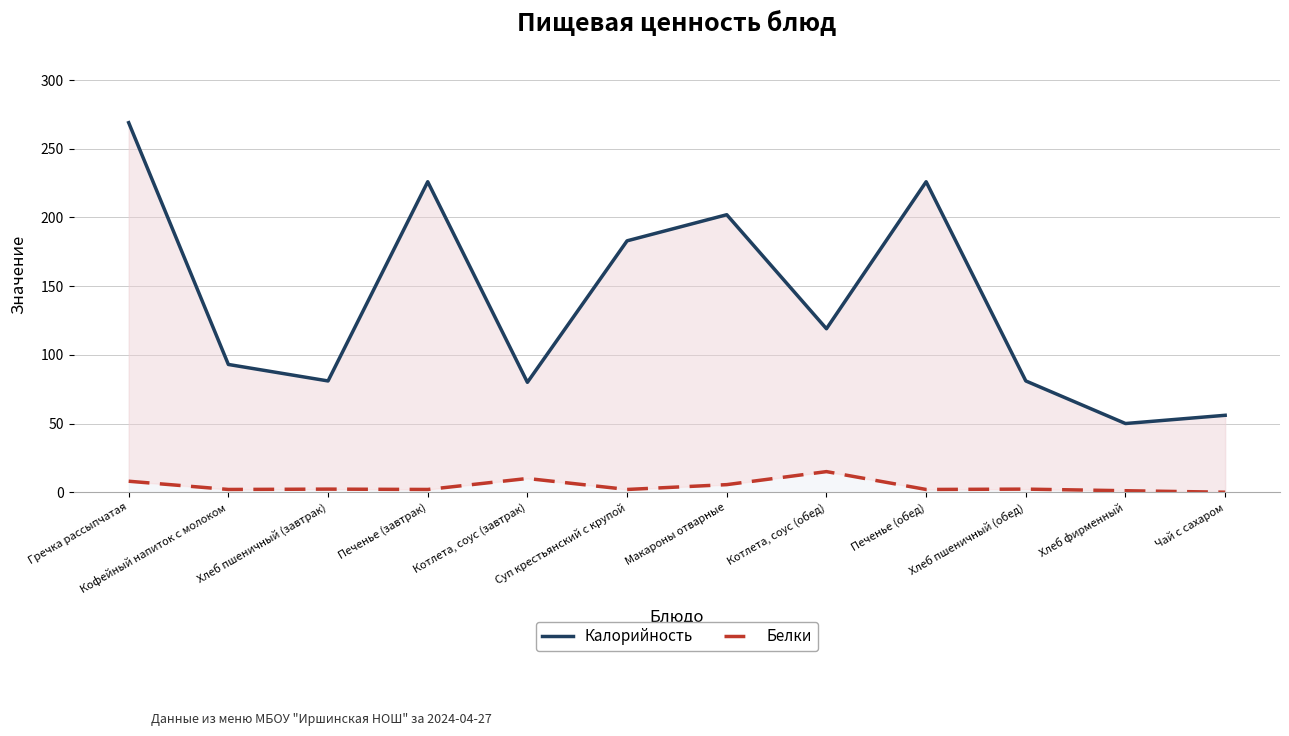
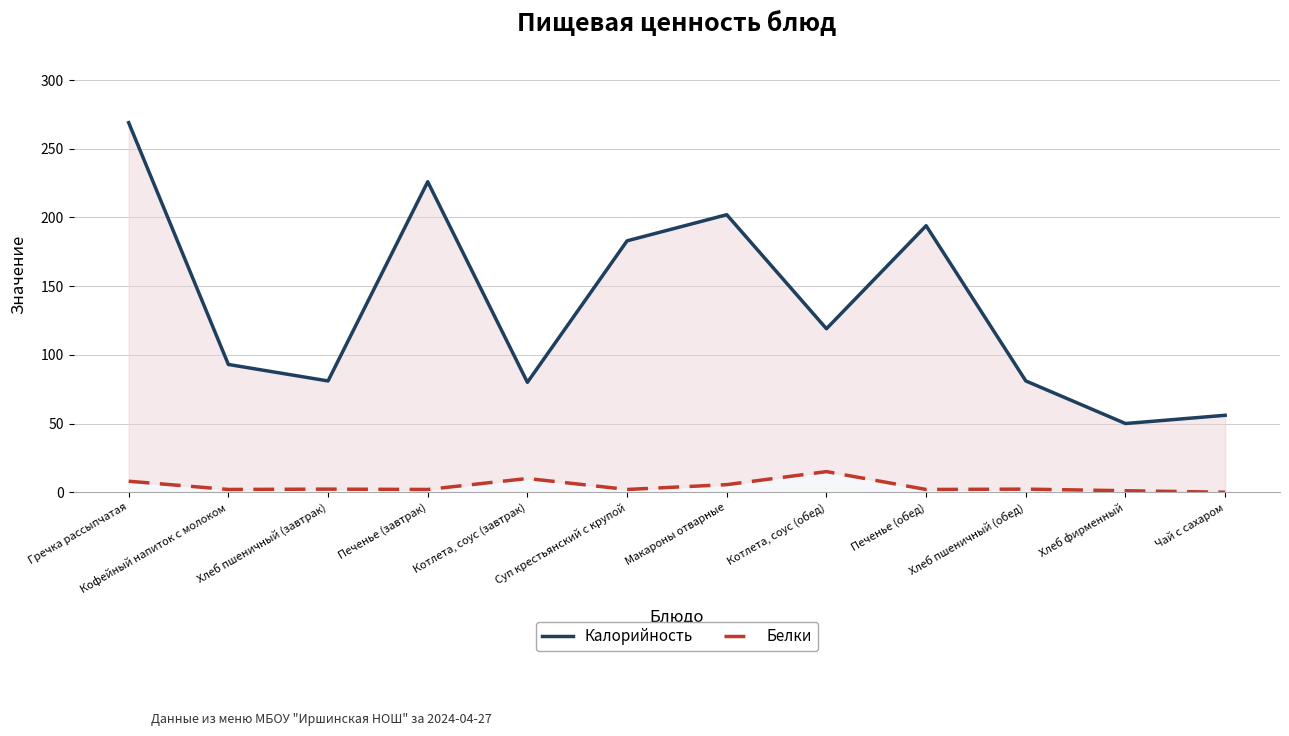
  {
    "Калорийность": {
      "Гречка рассыпчатая": 269,
      "Кофейный напиток с молоком": 93,
      "Хлеб пшеничный (завтрак)": 81,
      "Печенье (завтрак)": 226,
      "Котлета, соус (завтрак)": 80,
      "Суп крестьянский с крупой": 183,
      "Макароны отварные": 202,
      "Котлета, соус (обед)": 119,
-     "Печенье (обед)": 226,
+     "Печенье (обед)": 194,
      "Хлеб пшеничный (обед)": 81,
      "Хлеб фирменный": 50,
      "Чай с сахаром": 56
    },
    "Белки": {
      "Гречка рассыпчатая": 8,
      "Кофейный напиток с молоком": 2,
      "Хлеб пшеничный (завтрак)": 2,
      "Печенье (завтрак)": 2,
      "Котлета, соус (завтрак)": 10,
      "Суп крестьянский с крупой": 2,
      "Макароны отварные": 6,
      "Котлета, соус (обед)": 15,
      "Печенье (обед)": 2,
      "Хлеб пшеничный (обед)": 2,
      "Хлеб фирменный": 1,
      "Чай с сахаром": 0
    }
  }
